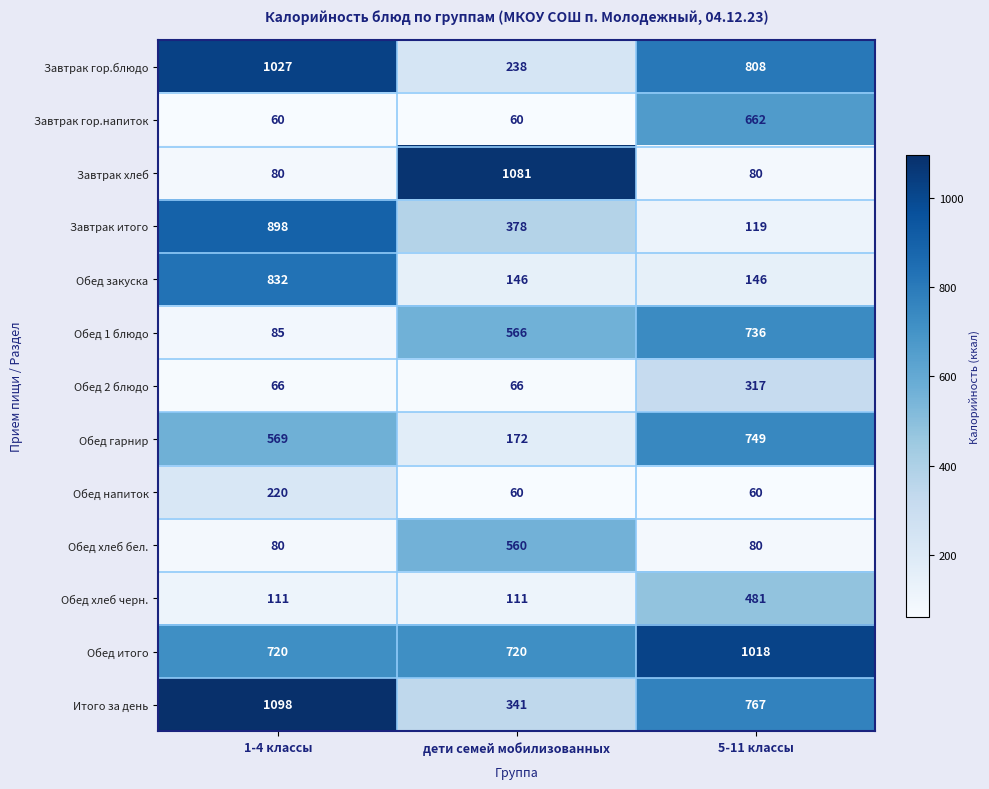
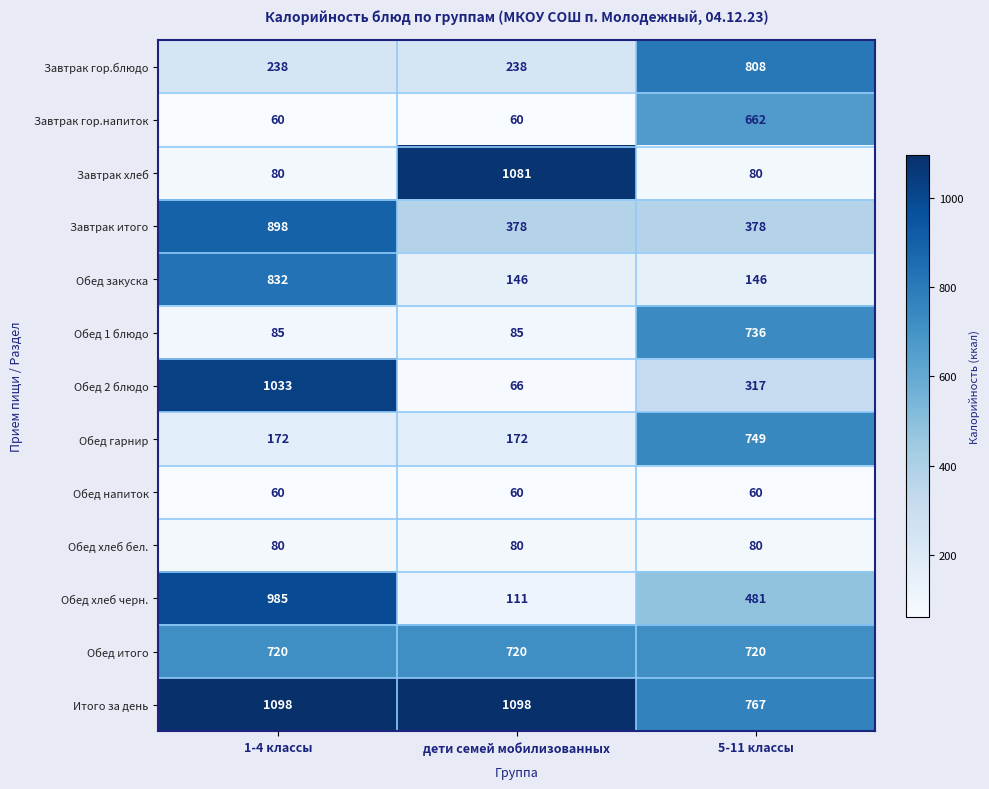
  {
    "Завтрак гор.блюдо": {
-     "1-4 классы": 1027,
+     "1-4 классы": 238,
      "дети семей мобилизованных": 238,
      "5-11 классы": 808
    },
    "Завтрак гор.напиток": {
      "1-4 классы": 60,
      "дети семей мобилизованных": 60,
      "5-11 классы": 662
    },
    "Завтрак хлеб": {
      "1-4 классы": 80,
      "дети семей мобилизованных": 1081,
      "5-11 классы": 80
    },
    "Завтрак итого": {
      "1-4 классы": 898,
      "дети семей мобилизованных": 378,
-     "5-11 классы": 119
+     "5-11 классы": 378
    },
    "Обед закуска": {
      "1-4 классы": 832,
      "дети семей мобилизованных": 146,
      "5-11 классы": 146
    },
    "Обед 1 блюдо": {
      "1-4 классы": 85,
-     "дети семей мобилизованных": 566,
+     "дети семей мобилизованных": 85,
      "5-11 классы": 736
    },
    "Обед 2 блюдо": {
-     "1-4 классы": 66,
+     "1-4 классы": 1033,
      "дети семей мобилизованных": 66,
      "5-11 классы": 317
    },
    "Обед гарнир": {
-     "1-4 классы": 569,
+     "1-4 классы": 172,
      "дети семей мобилизованных": 172,
      "5-11 классы": 749
    },
    "Обед напиток": {
-     "1-4 классы": 220,
+     "1-4 классы": 60,
      "дети семей мобилизованных": 60,
      "5-11 классы": 60
    },
    "Обед хлеб бел.": {
      "1-4 классы": 80,
-     "дети семей мобилизованных": 560,
+     "дети семей мобилизованных": 80,
      "5-11 классы": 80
    },
    "Обед хлеб черн.": {
-     "1-4 классы": 111,
+     "1-4 классы": 985,
      "дети семей мобилизованных": 111,
      "5-11 классы": 481
    },
    "Обед итого": {
      "1-4 классы": 720,
      "дети семей мобилизованных": 720,
-     "5-11 классы": 1018
+     "5-11 классы": 720
    },
    "Итого за день": {
      "1-4 классы": 1098,
-     "дети семей мобилизованных": 341,
+     "дети семей мобилизованных": 1098,
      "5-11 классы": 767
    }
  }
